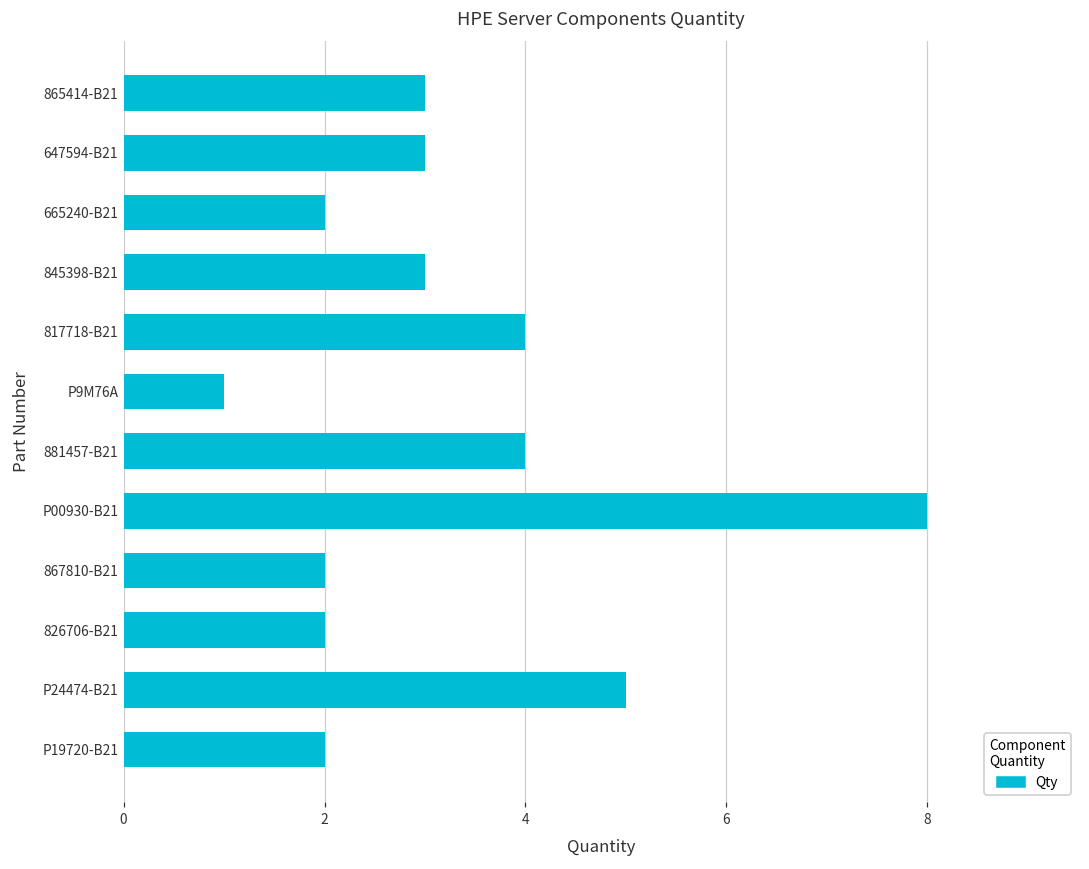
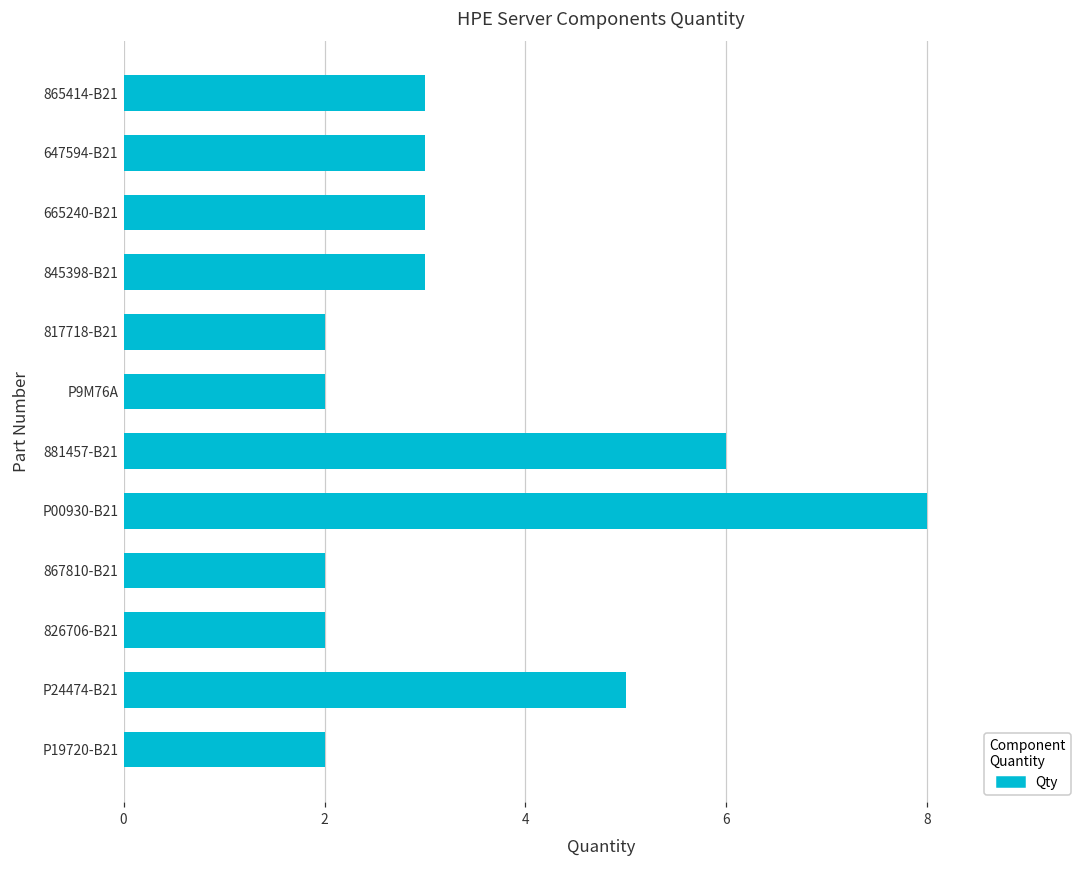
  {
    "865414-B21": 3,
    "647594-B21": 3,
-   "665240-B21": 2,
+   "665240-B21": 3,
    "845398-B21": 3,
-   "817718-B21": 4,
-   "P9M76A": 1,
-   "881457-B21": 4,
+   "817718-B21": 2,
+   "P9M76A": 2,
+   "881457-B21": 6,
    "P00930-B21": 8,
    "867810-B21": 2,
    "826706-B21": 2,
    "P24474-B21": 5,
    "P19720-B21": 2
  }
